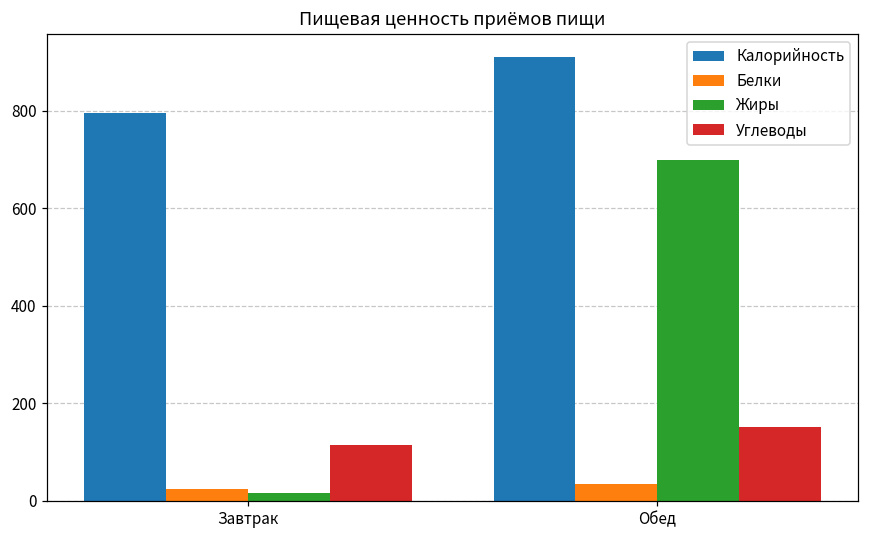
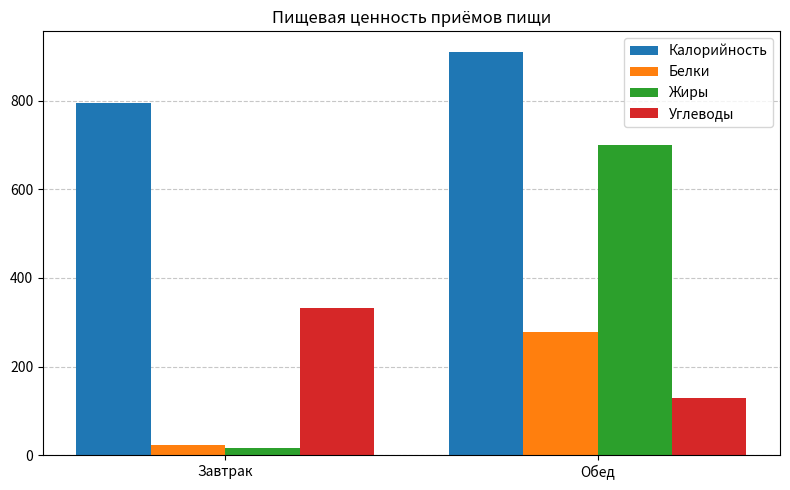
  {
    "Калорийность": {
      "Завтрак": 800,
      "Обед": 910
    },
    "Белки": {
      "Завтрак": 20,
-     "Обед": 30
+     "Обед": 280
    },
    "Жиры": {
      "Завтрак": 20,
      "Обед": 700
    },
    "Углеводы": {
-     "Завтрак": 110,
-     "Обед": 150
+     "Завтрак": 330,
+     "Обед": 130
    }
  }
